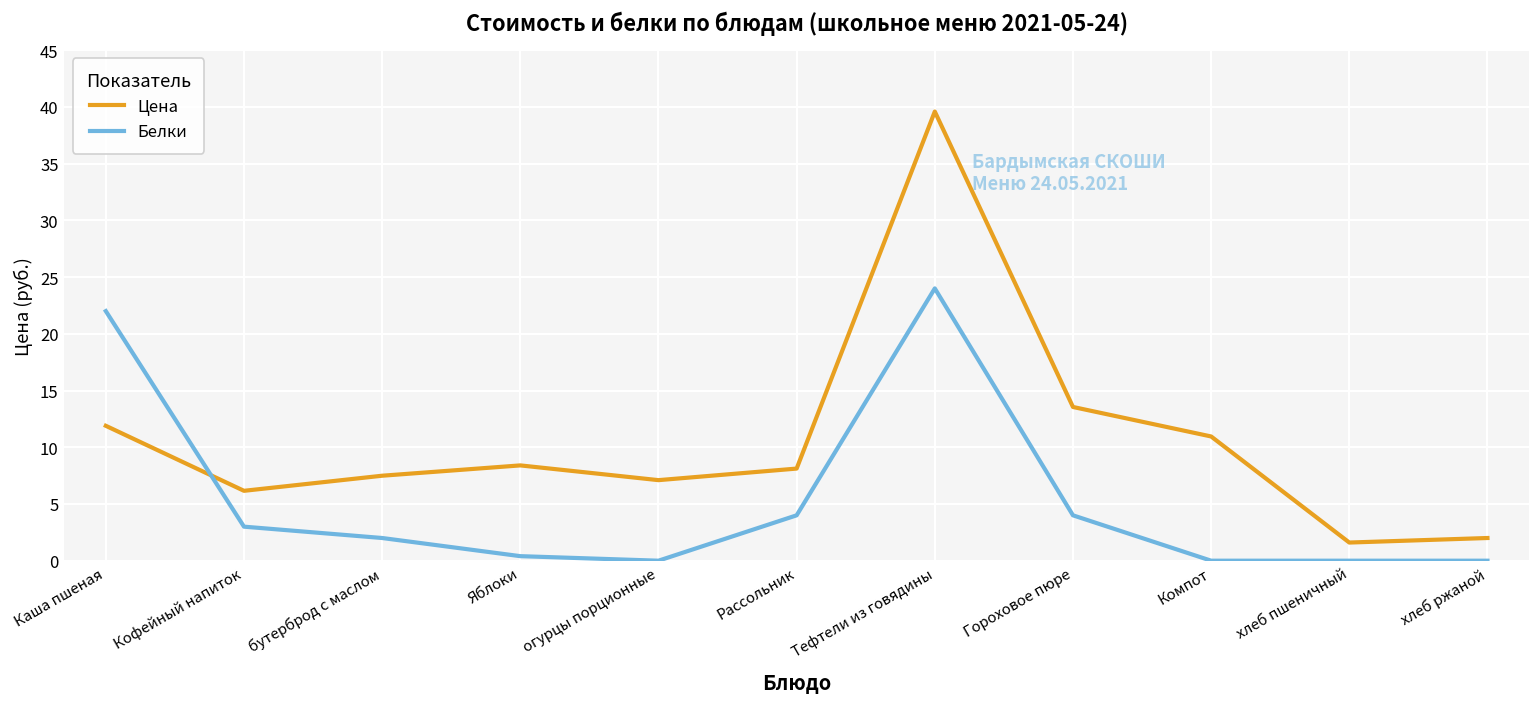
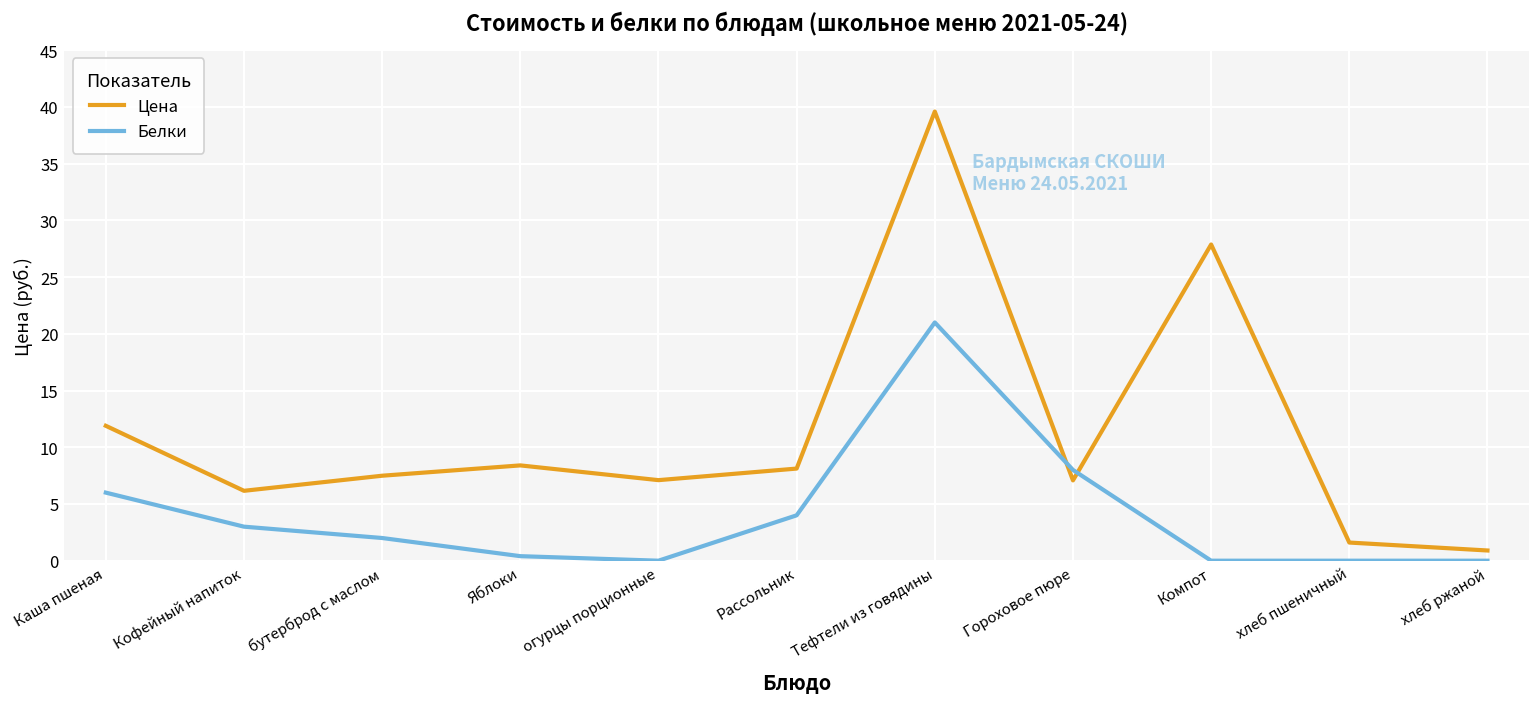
  {
    "Цена": {
      "Каша пшеная": 12,
      "Кофейный напиток": 6,
      "бутерброд с маслом": 7,
      "Яблоки": 8,
      "огурцы порционные": 7,
      "Рассольник": 8,
      "Тефтели из говядины": 40,
-     "Гороховое пюре": 14,
-     "Компот": 11,
+     "Гороховое пюре": 7,
+     "Компот": 28,
      "хлеб пшеничный": 2,
-     "хлеб ржаной": 2
+     "хлеб ржаной": 1
    },
    "Белки": {
-     "Каша пшеная": 22,
+     "Каша пшеная": 6,
      "Кофейный напиток": 3,
      "бутерброд с маслом": 2,
      "Яблоки": 0,
      "огурцы порционные": 0,
      "Рассольник": 4,
-     "Тефтели из говядины": 24,
-     "Гороховое пюре": 4,
+     "Тефтели из говядины": 21,
+     "Гороховое пюре": 8,
      "Компот": 0,
      "хлеб пшеничный": 0,
      "хлеб ржаной": 0
    }
  }
